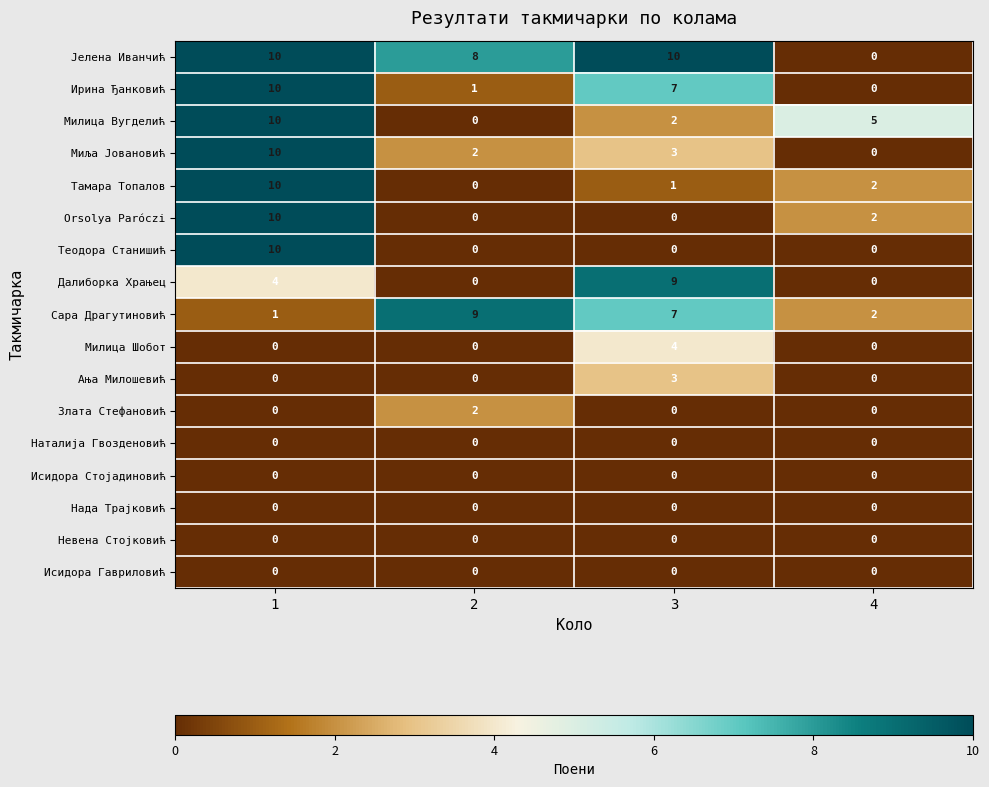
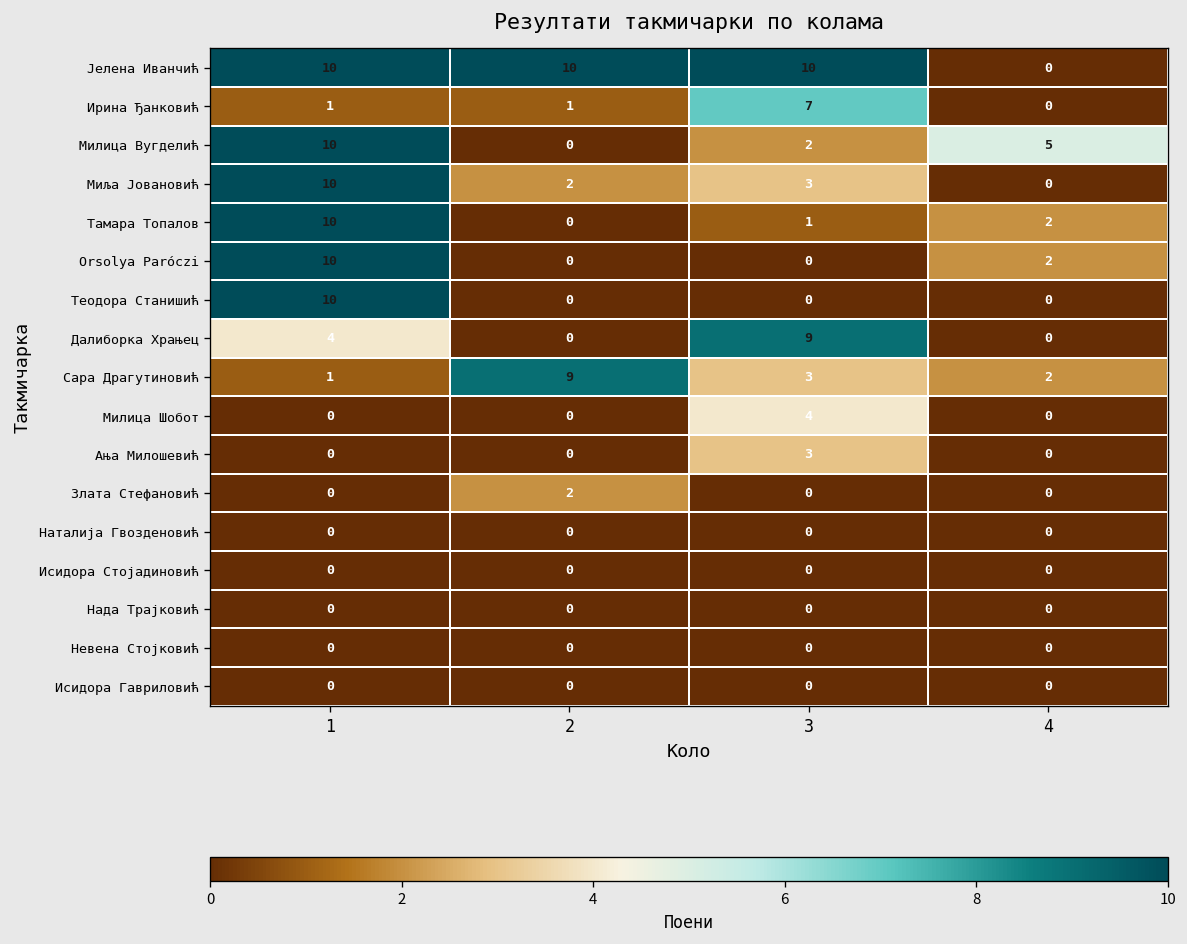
  {
    "Јелена Иванчић": {
      "1": 10,
-     "2": 8,
+     "2": 10,
      "3": 10,
      "4": 0
    },
    "Ирина Ђанковић": {
-     "1": 10,
+     "1": 1,
      "2": 1,
      "3": 7,
      "4": 0
    },
    "Милица Вугделић": {
      "1": 10,
      "2": 0,
      "3": 2,
      "4": 5
    },
    "Миља Јовановић": {
      "1": 10,
      "2": 2,
      "3": 3,
      "4": 0
    },
    "Тамара Топалов": {
      "1": 10,
      "2": 0,
      "3": 1,
      "4": 2
    },
    "Orsolya Paróczi": {
      "1": 10,
      "2": 0,
      "3": 0,
      "4": 2
    },
    "Теодора Станишић": {
      "1": 10,
      "2": 0,
      "3": 0,
      "4": 0
    },
    "Далиборка Храњец": {
      "1": 4,
      "2": 0,
      "3": 9,
      "4": 0
    },
    "Сара Драгутиновић": {
      "1": 1,
      "2": 9,
-     "3": 7,
+     "3": 3,
      "4": 2
    },
    "Милица Шобот": {
      "1": 0,
      "2": 0,
      "3": 4,
      "4": 0
    },
    "Ања Милошевић": {
      "1": 0,
      "2": 0,
      "3": 3,
      "4": 0
    },
    "Злата Стефановић": {
      "1": 0,
      "2": 2,
      "3": 0,
      "4": 0
    },
    "Наталија Гвозденовић": {
      "1": 0,
      "2": 0,
      "3": 0,
      "4": 0
    },
    "Исидора Стојадиновић": {
      "1": 0,
      "2": 0,
      "3": 0,
      "4": 0
    },
    "Нада Трајковић": {
      "1": 0,
      "2": 0,
      "3": 0,
      "4": 0
    },
    "Невена Стојковић": {
      "1": 0,
      "2": 0,
      "3": 0,
      "4": 0
    },
    "Исидора Гавриловић": {
      "1": 0,
      "2": 0,
      "3": 0,
      "4": 0
    }
  }
